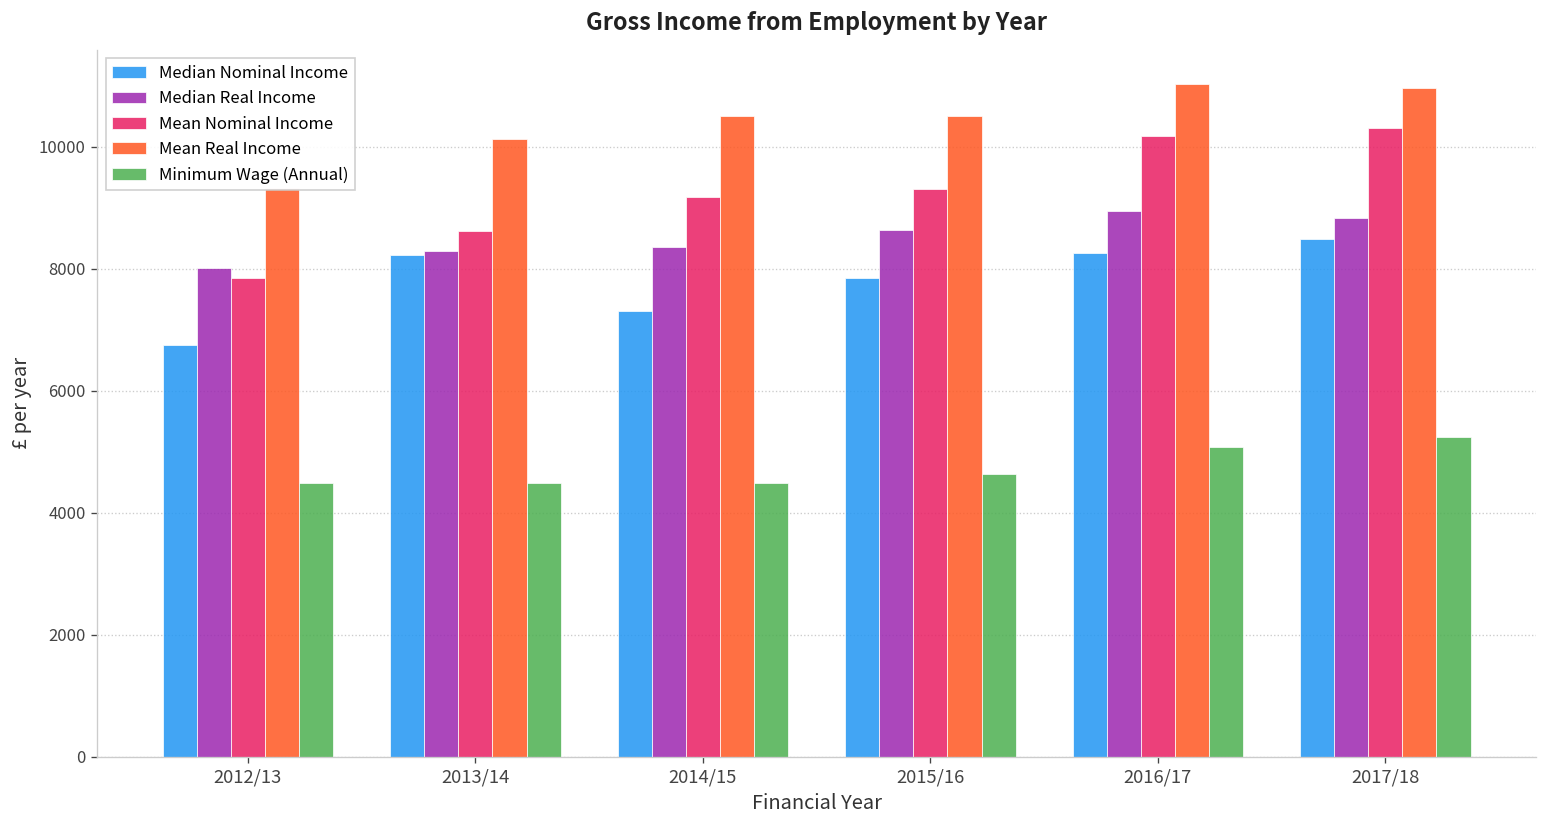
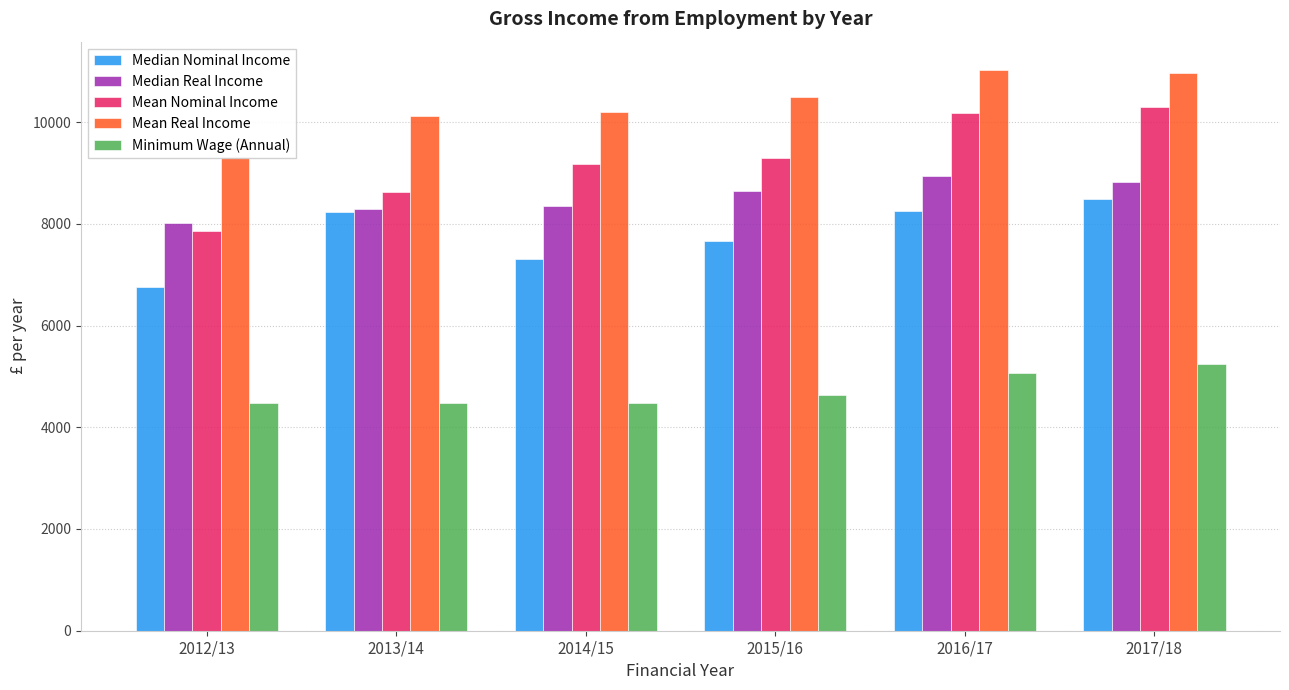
  {
    "Median Nominal Income": {
      "2012/13": 6800,
      "2013/14": 8200,
      "2014/15": 7300,
-     "2015/16": 7800,
+     "2015/16": 7700,
      "2016/17": 8300,
      "2017/18": 8500
    },
    "Median Real Income": {
      "2012/13": 8000,
      "2013/14": 8300,
      "2014/15": 8400,
      "2015/16": 8600,
      "2016/17": 8900,
      "2017/18": 8800
    },
    "Mean Nominal Income": {
      "2012/13": 7900,
      "2013/14": 8600,
      "2014/15": 9200,
      "2015/16": 9300,
      "2016/17": 10200,
      "2017/18": 10300
    },
    "Mean Real Income": {
      "2013/14": 10100,
-     "2014/15": 10500,
+     "2014/15": 10200,
      "2015/16": 10500,
      "2016/17": 11000,
      "2017/18": 11000
    },
    "Minimum Wage (Annual)": {
      "2012/13": 4500,
      "2013/14": 4500,
      "2014/15": 4500,
      "2015/16": 4600,
      "2016/17": 5100,
      "2017/18": 5200
    }
  }
